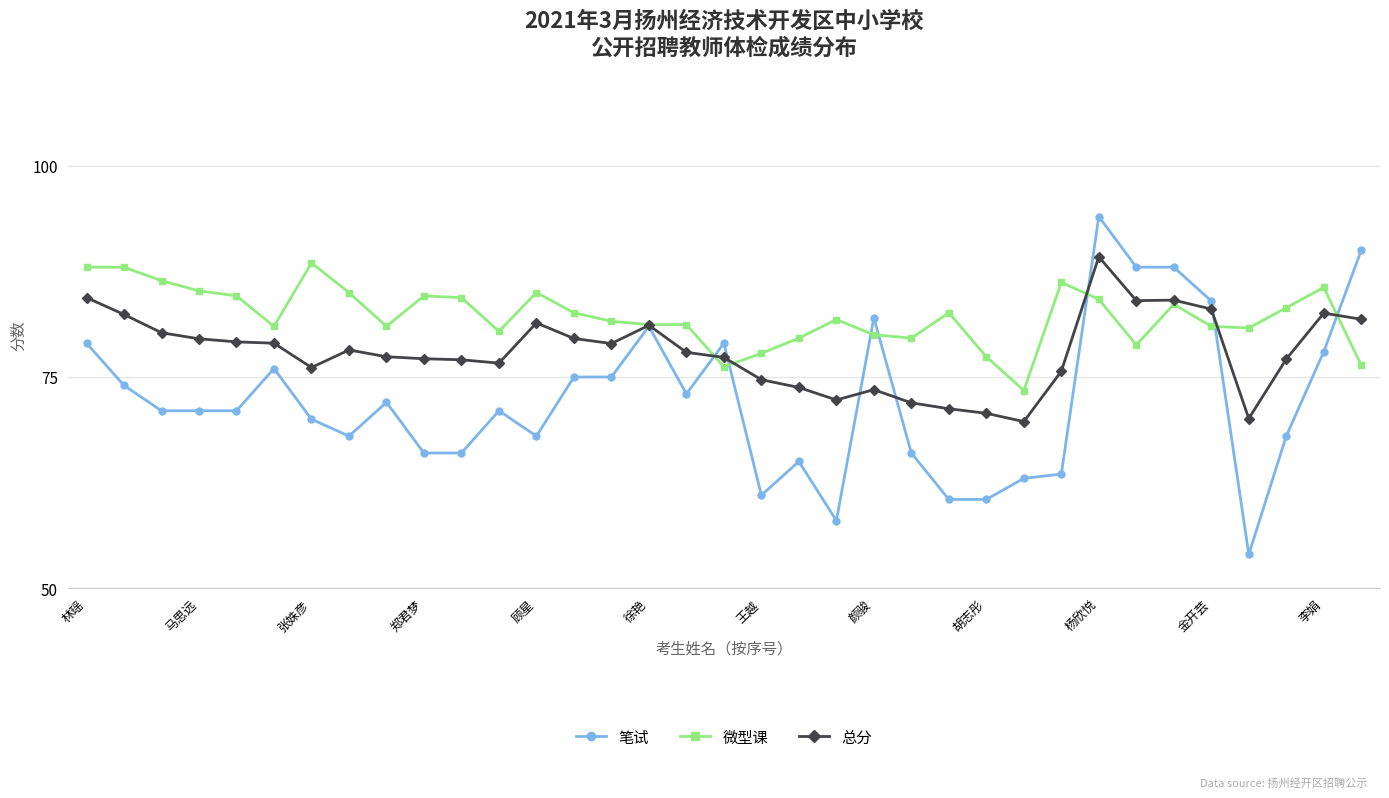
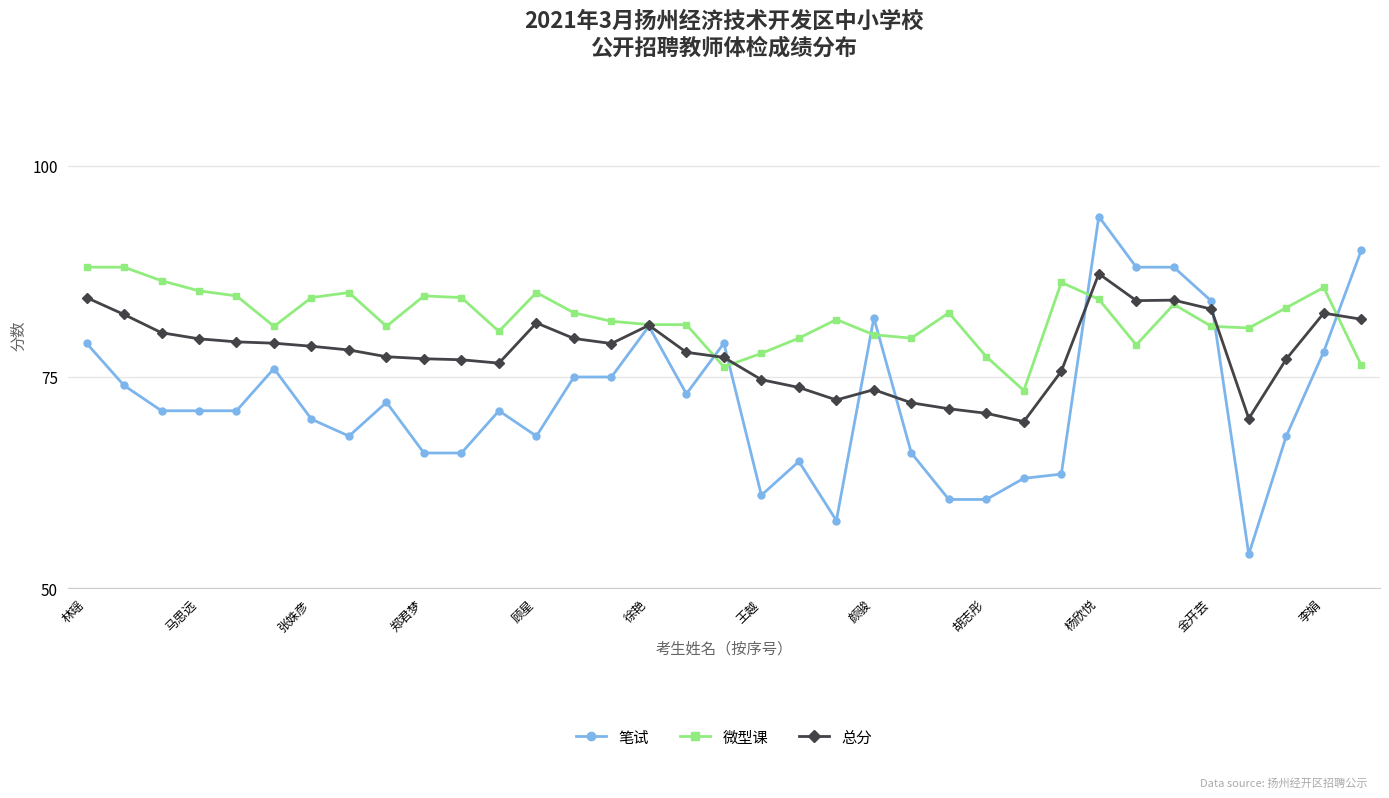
  {
    "笔试": {
      "林瑶": 79,
      "马思远": 71,
      "张姝彦": 70,
      "郑君梦": 66,
      "顾星": 68,
      "王越": 61,
      "颜骏": 82,
      "胡志彤": 61,
      "杨欣悦": 94,
      "金开芸": 84,
      "李娟": 78
    },
    "微型课": {
      "林瑶": 88,
      "马思远": 85,
-     "张姝彦": 89,
+     "张姝彦": 84,
      "郑君梦": 85,
      "顾星": 85,
      "王越": 78,
      "颜骏": 80,
      "胡志彤": 77,
      "杨欣悦": 84,
      "金开芸": 81,
      "李娟": 86
    },
    "总分": {
      "林瑶": 84,
      "马思远": 80,
-     "张姝彦": 76,
+     "张姝彦": 79,
      "郑君梦": 77,
      "顾星": 81,
      "王越": 75,
      "颜骏": 74,
      "胡志彤": 71,
-     "杨欣悦": 89,
+     "杨欣悦": 87,
      "金开芸": 83,
      "李娟": 83
    }
  }
